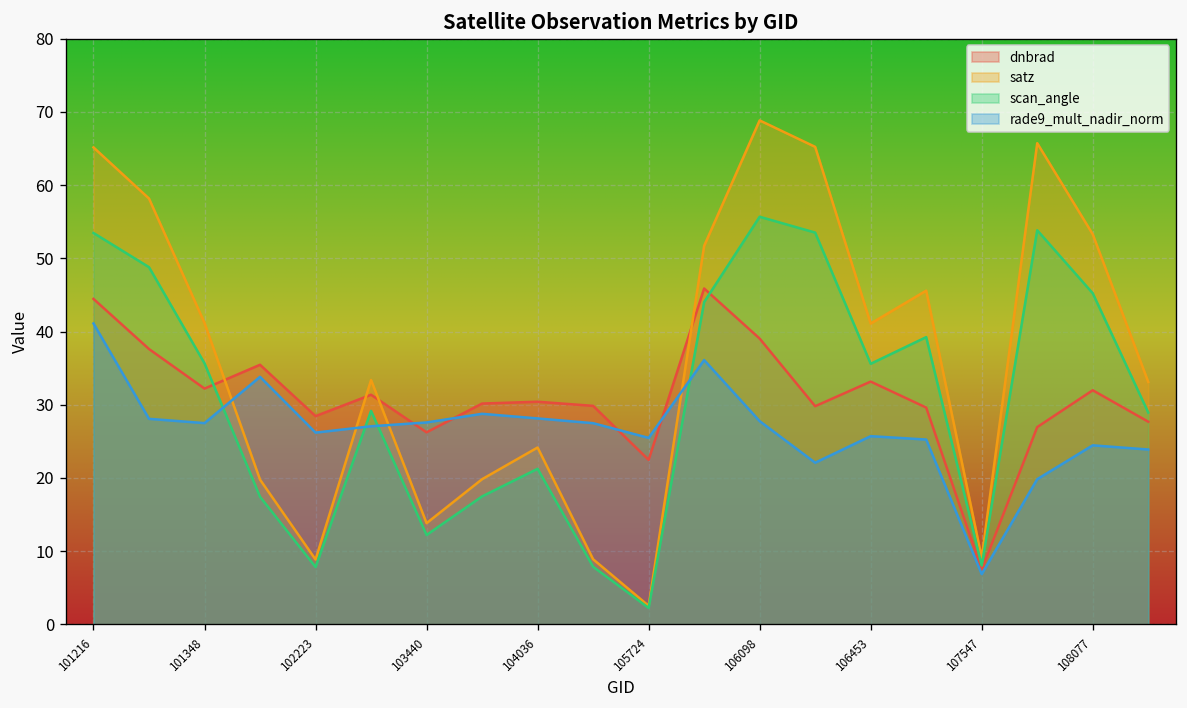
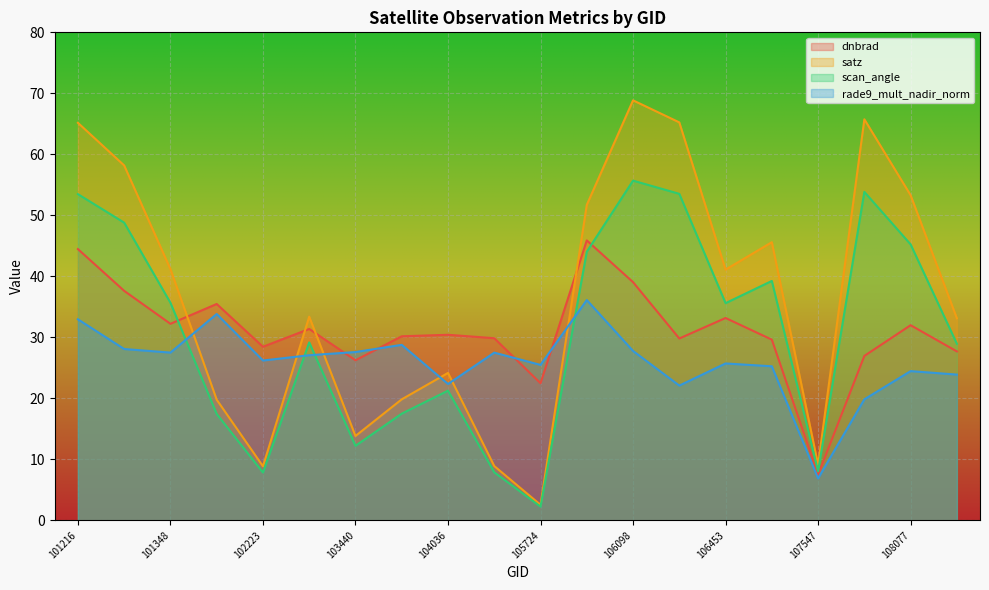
  {
    "scan_angle": {
      "101216": 53,
      "101348": 36,
      "102223": 8,
      "103440": 12,
      "104036": 21,
      "106098": 56,
      "106453": 36,
      "107547": 8,
      "108077": 45
    },
    "rade9_mult_nadir_norm": {
-     "101216": 41,
+     "101216": 33,
      "101348": 27,
      "102223": 26,
      "103440": 28,
-     "104036": 28,
+     "104036": 22,
      "105724": 25,
      "106098": 28,
      "106453": 26,
      "107547": 7,
      "108077": 24
    }
  }
